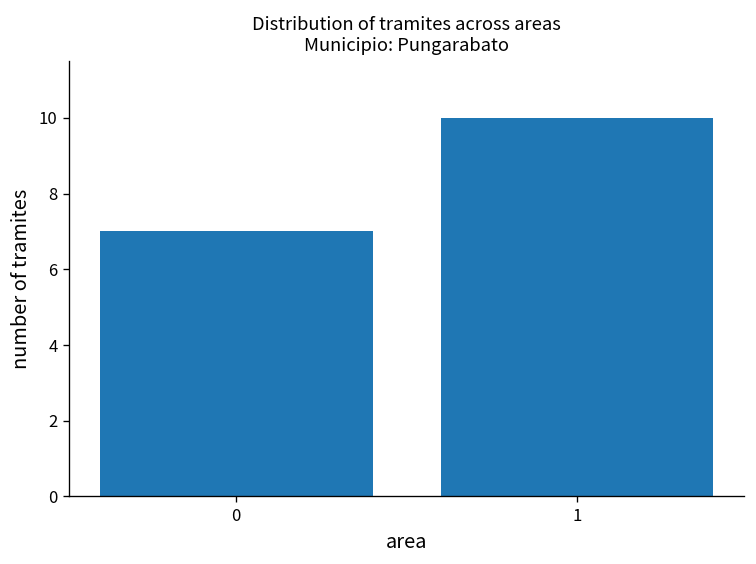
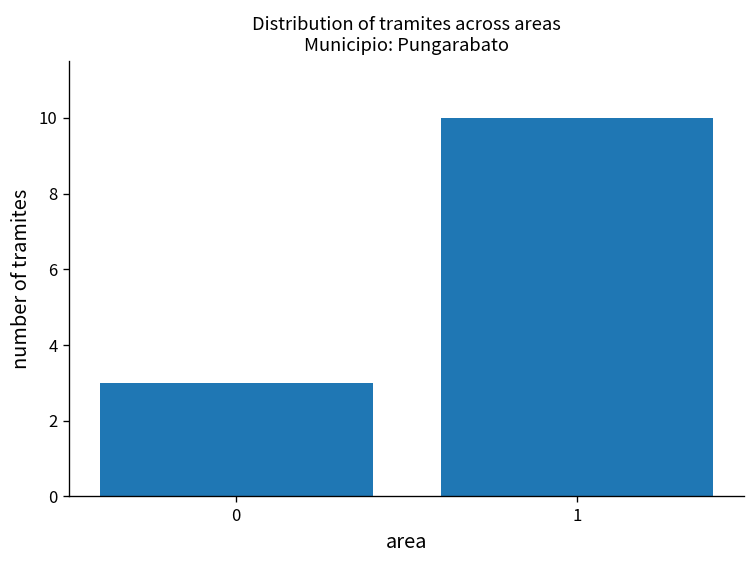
  {
-   "0": 7,
+   "0": 3,
    "1": 10
  }
